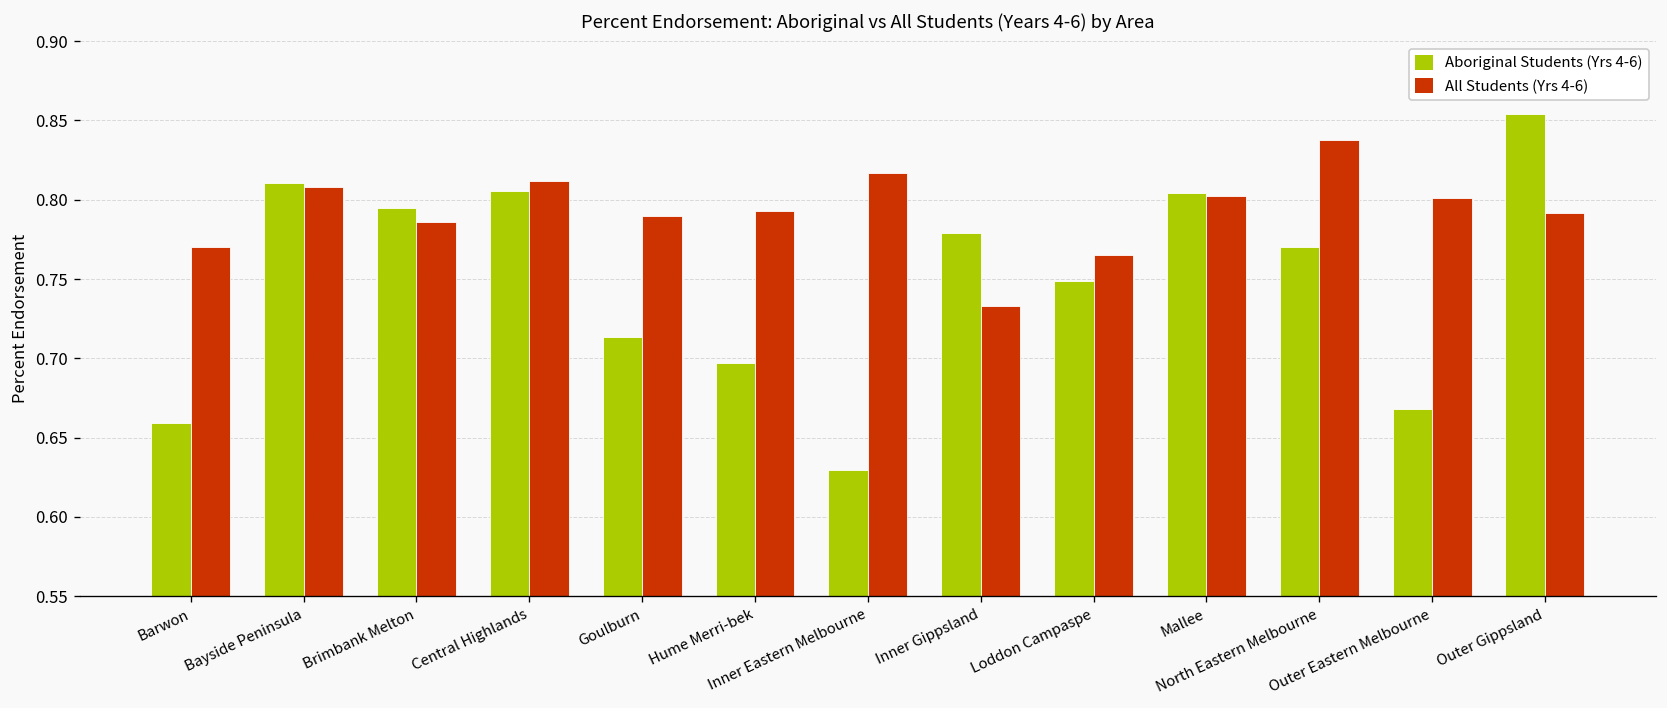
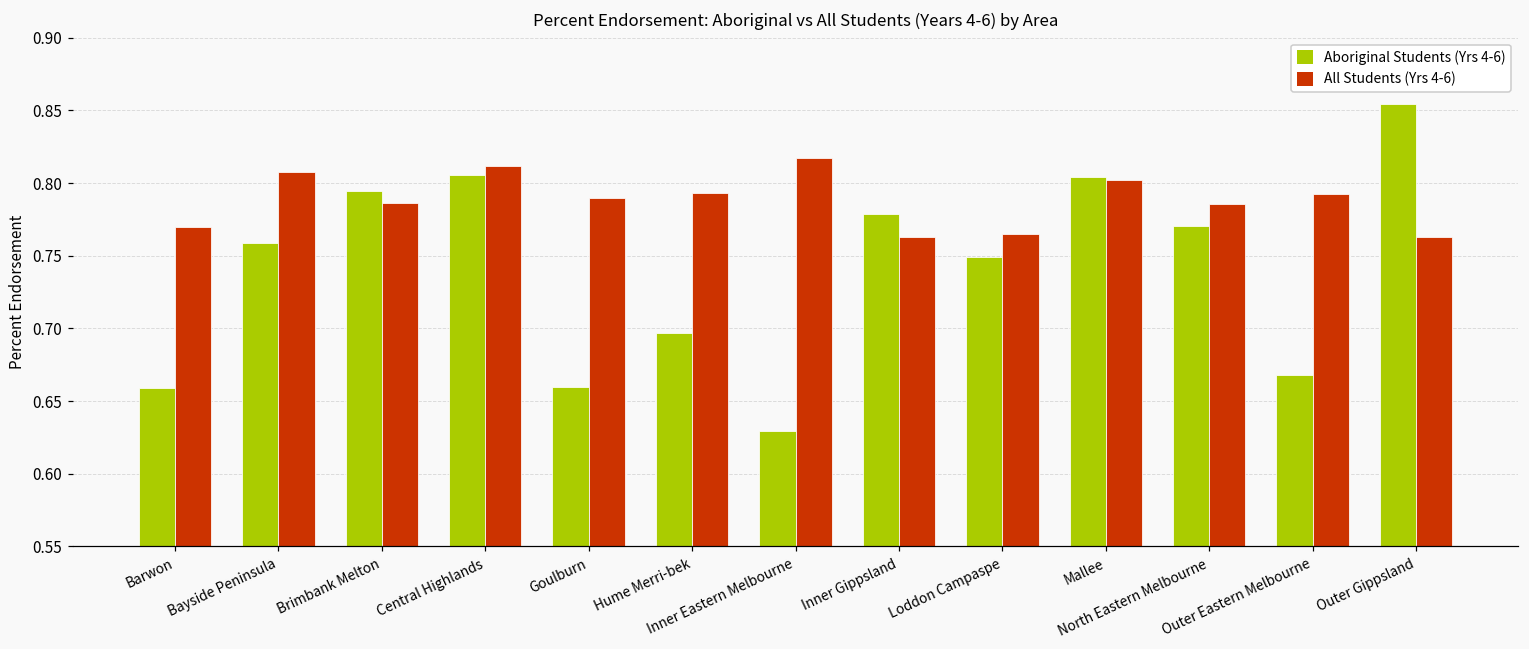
  {
    "Aboriginal Students (Yrs 4-6)": {
      "Barwon": 0.659,
-     "Bayside Peninsula": 0.811,
+     "Bayside Peninsula": 0.759,
      "Brimbank Melton": 0.795,
      "Central Highlands": 0.806,
-     "Goulburn": 0.714,
+     "Goulburn": 0.660,
      "Hume Merri-bek": 0.697,
      "Inner Eastern Melbourne": 0.630,
      "Inner Gippsland": 0.779,
      "Loddon Campaspe": 0.749,
      "Mallee": 0.804,
      "North Eastern Melbourne": 0.770,
      "Outer Eastern Melbourne": 0.668,
      "Outer Gippsland": 0.854
    },
    "All Students (Yrs 4-6)": {
      "Barwon": 0.770,
      "Bayside Peninsula": 0.808,
      "Brimbank Melton": 0.786,
      "Central Highlands": 0.812,
      "Goulburn": 0.790,
      "Hume Merri-bek": 0.793,
      "Inner Eastern Melbourne": 0.817,
-     "Inner Gippsland": 0.733,
+     "Inner Gippsland": 0.763,
      "Loddon Campaspe": 0.765,
      "Mallee": 0.802,
-     "North Eastern Melbourne": 0.837,
-     "Outer Eastern Melbourne": 0.801,
-     "Outer Gippsland": 0.791
+     "North Eastern Melbourne": 0.786,
+     "Outer Eastern Melbourne": 0.793,
+     "Outer Gippsland": 0.763
    }
  }
